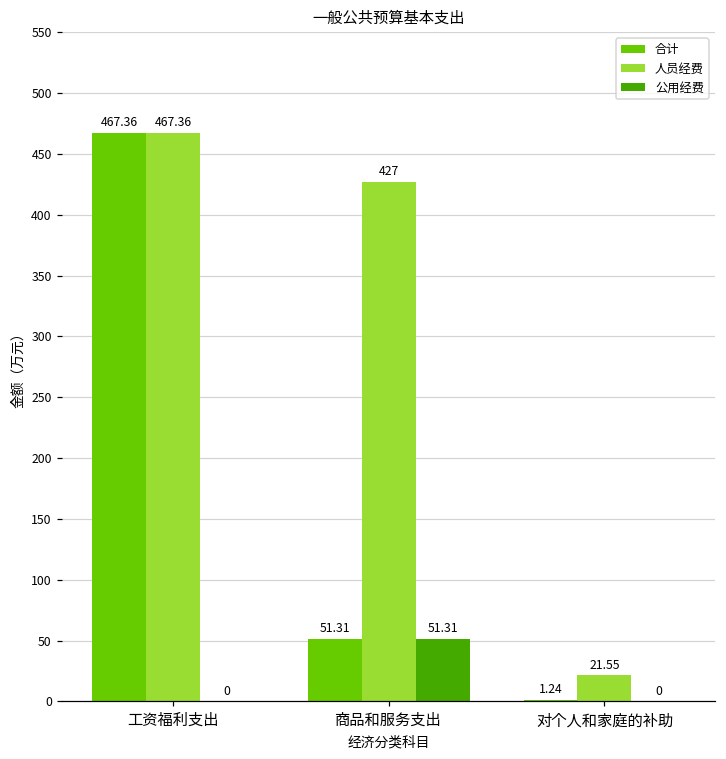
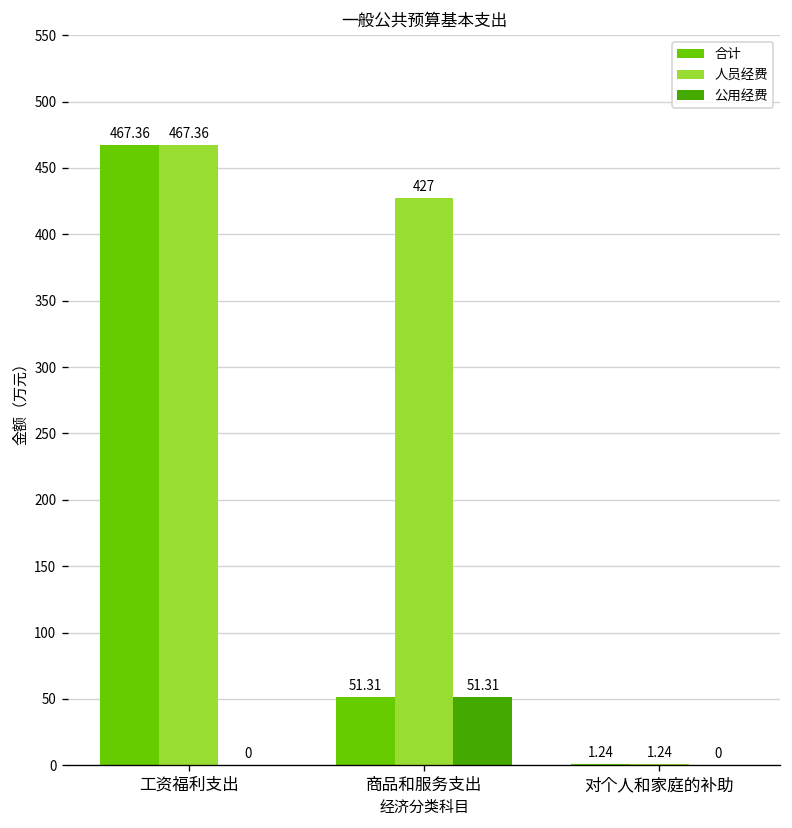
  {
    "人员经费": {
      "工资福利支出": 467.36,
      "商品和服务支出": 427,
-     "对个人和家庭的补助": 21.55
+     "对个人和家庭的补助": 1.24
    }
  }
